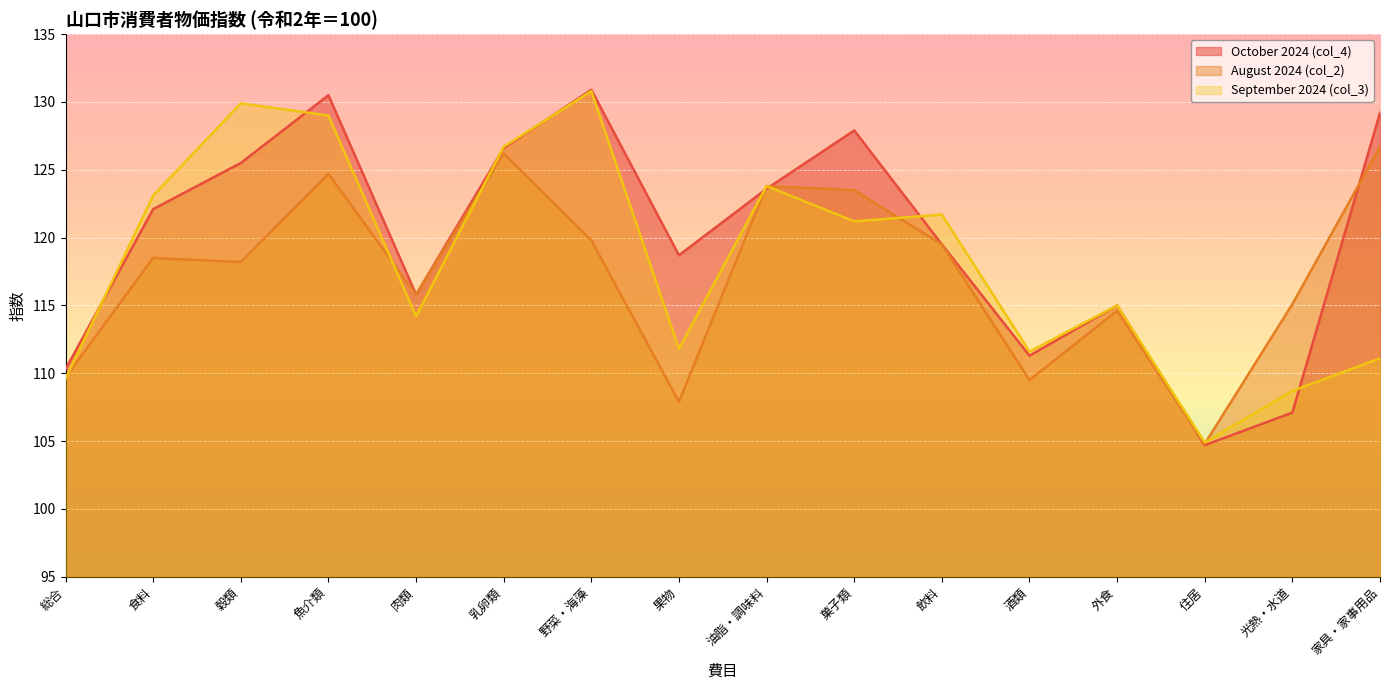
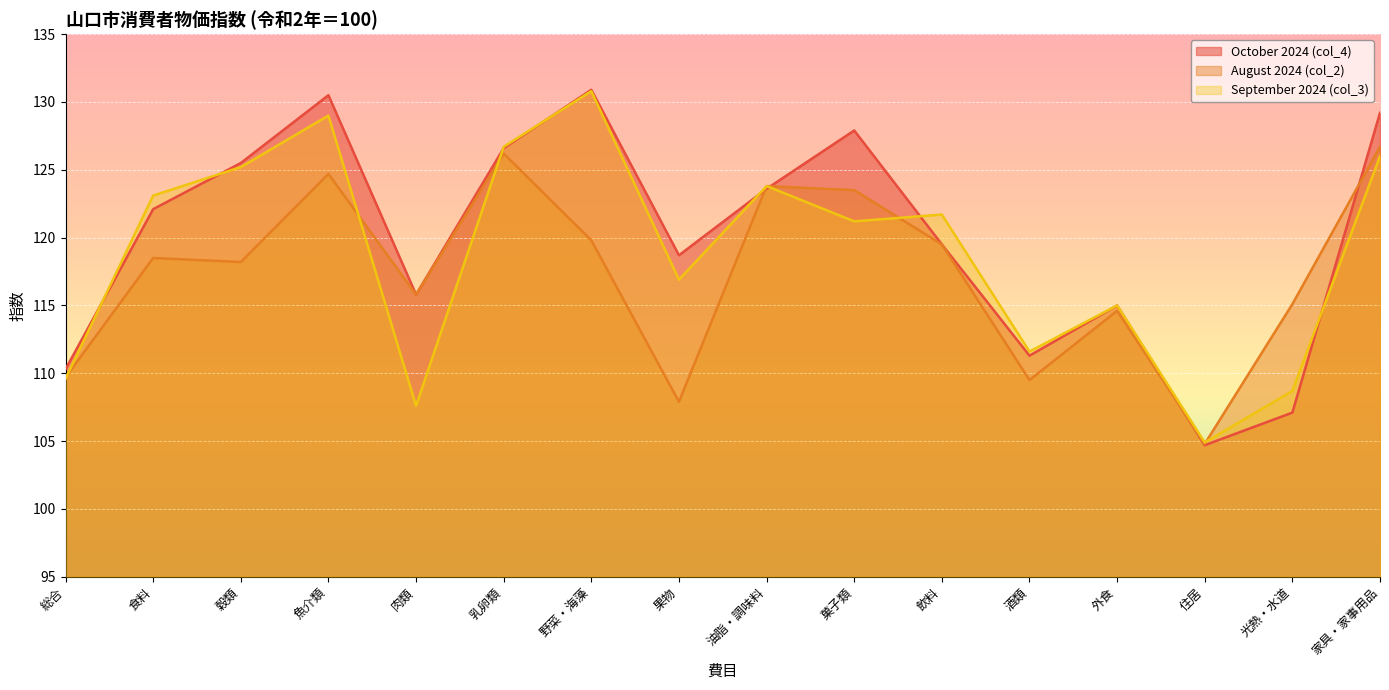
  {
    "September 2024 (col_3)": {
      "食料": 123.1,
-     "穀類": 129.9,
+     "穀類": 125.2,
      "魚介類": 129.0,
-     "肉類": 114.2,
-     "果物": 111.8,
+     "肉類": 107.6,
+     "果物": 116.9,
      "菓子類": 121.2,
      "飲料": 121.7,
      "酒類": 111.6,
      "光熱・水道": 108.7,
-     "家具・家事用品": 111.1
+     "家具・家事用品": 126.0
    }
  }
